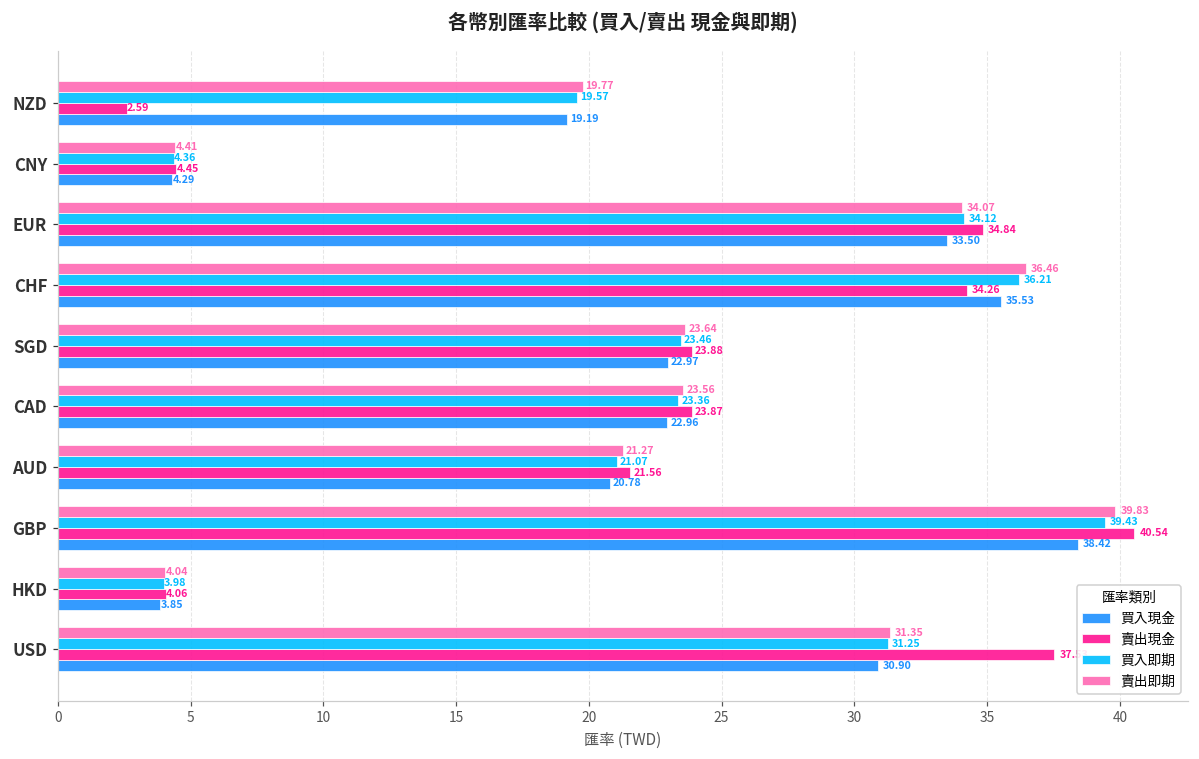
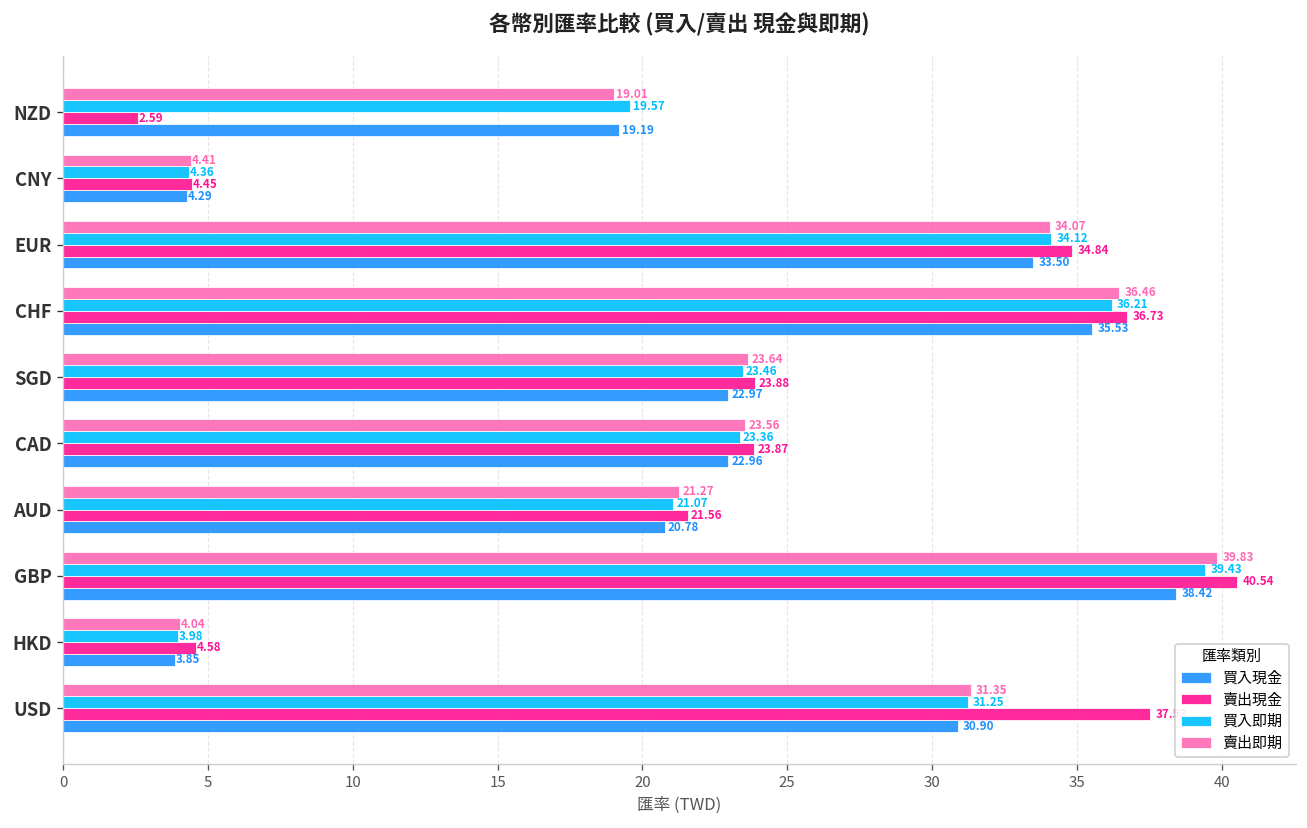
  {
    "賣出現金": {
      "NZD": 2.59,
      "CNY": 4.45,
      "EUR": 34.84,
-     "CHF": 34.26,
+     "CHF": 36.73,
      "SGD": 23.88,
      "CAD": 23.87,
      "AUD": 21.56,
      "GBP": 40.54,
-     "HKD": 4.06
+     "HKD": 4.58
    },
    "賣出即期": {
-     "NZD": 19.77,
+     "NZD": 19.01,
      "CNY": 4.41,
      "EUR": 34.07,
      "CHF": 36.46,
      "SGD": 23.64,
      "CAD": 23.56,
      "AUD": 21.27,
      "GBP": 39.83,
      "HKD": 4.04,
      "USD": 31.35
    }
  }
